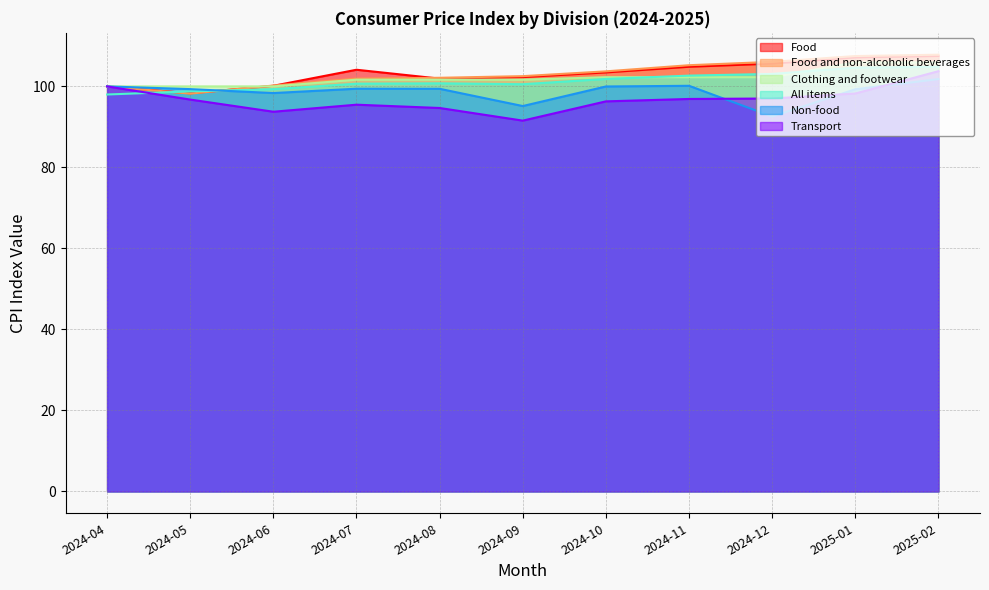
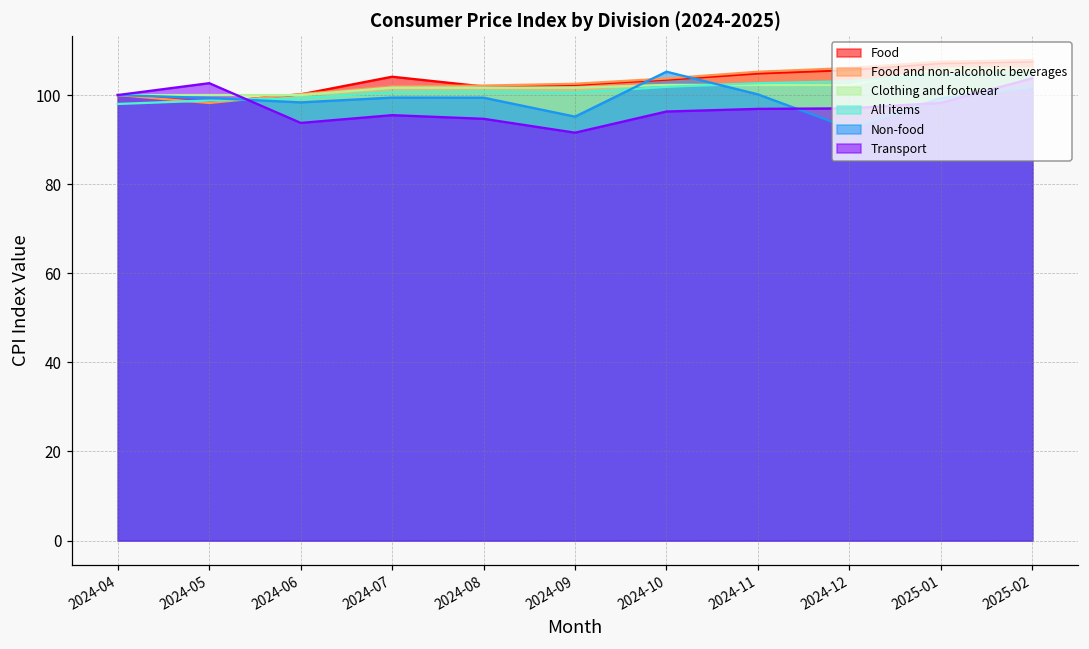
  {
    "Food": {
      "2024-07": 104
    },
    "Clothing and footwear": {
      "2024-05": 100,
      "2024-09": 102
    },
    "All items": {
      "2024-04": 98,
      "2024-06": 99,
      "2024-07": 101,
      "2024-08": 101,
      "2024-09": 101
    },
    "Non-food": {
      "2024-06": 98,
      "2024-07": 99,
      "2024-08": 99,
      "2024-09": 95,
-     "2024-10": 100,
+     "2024-10": 105,
      "2024-11": 100
    },
    "Transport": {
-     "2024-05": 97,
+     "2024-05": 103,
      "2024-06": 94,
      "2024-07": 95,
      "2024-08": 95,
      "2024-09": 92,
      "2024-10": 96,
      "2024-11": 97
    }
  }
